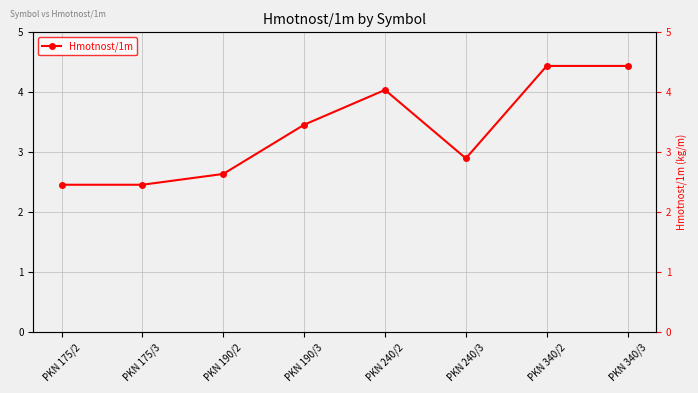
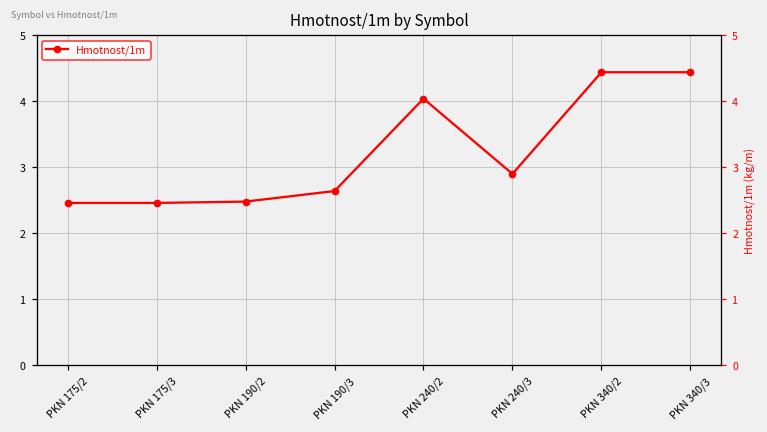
  {
    "PKN 175/2": 2.5,
    "PKN 175/3": 2.5,
-   "PKN 190/2": 2.6,
-   "PKN 190/3": 3.5,
+   "PKN 190/2": 2.5,
+   "PKN 190/3": 2.6,
    "PKN 240/2": 4.0,
    "PKN 240/3": 2.9,
    "PKN 340/2": 4.4,
    "PKN 340/3": 4.4
  }
